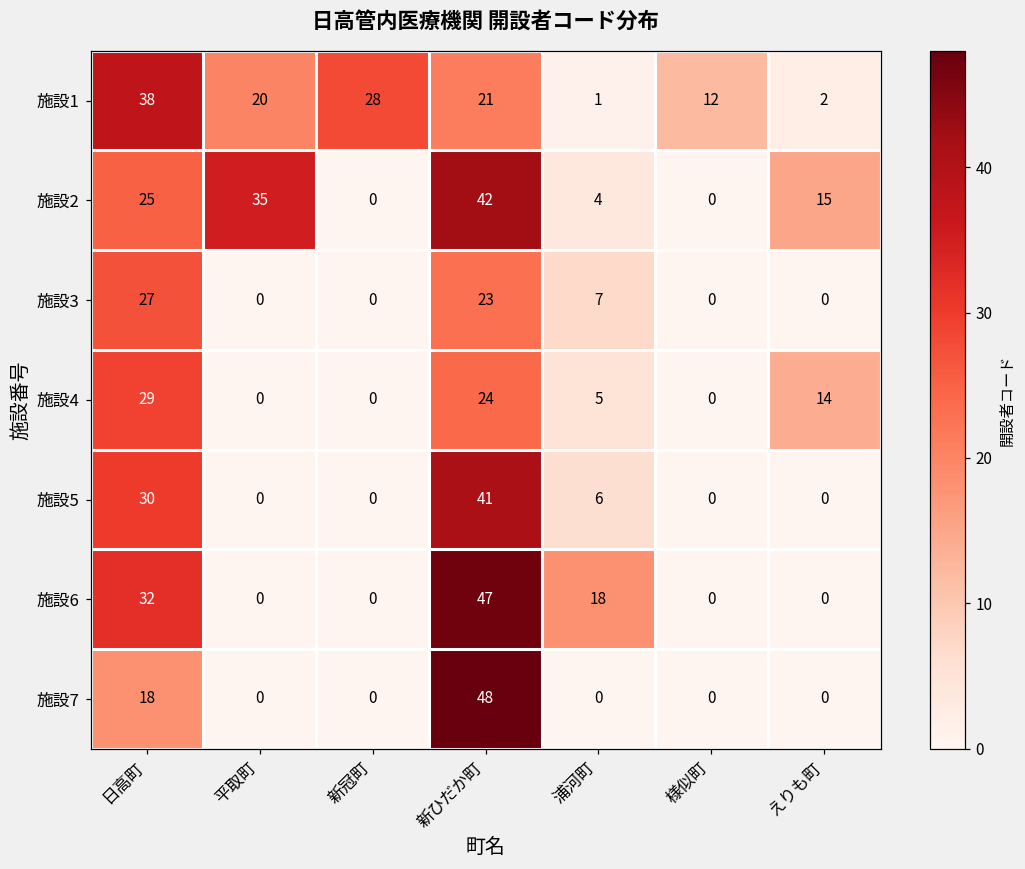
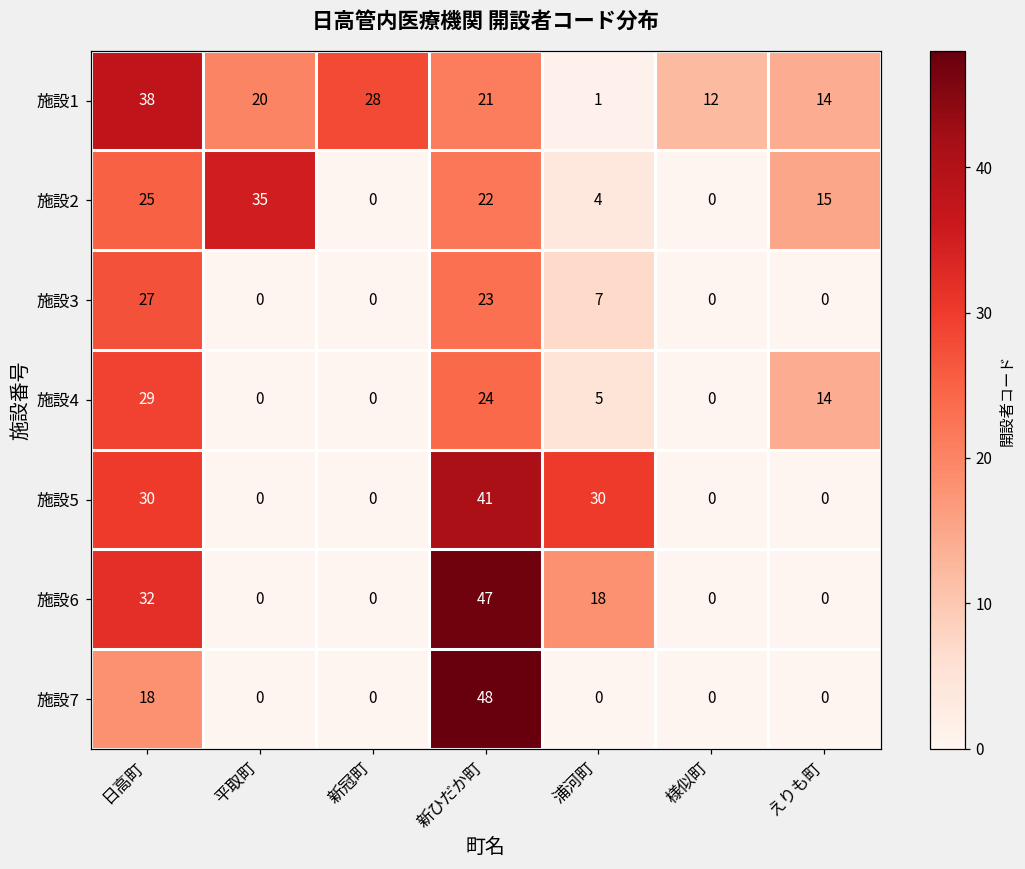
  {
    "施設1": {
      "日高町": 38,
      "平取町": 20,
      "新冠町": 28,
      "新ひだか町": 21,
      "浦河町": 1,
      "様似町": 12,
-     "えりも町": 2
+     "えりも町": 14
    },
    "施設2": {
      "日高町": 25,
      "平取町": 35,
      "新冠町": 0,
-     "新ひだか町": 42,
+     "新ひだか町": 22,
      "浦河町": 4,
      "様似町": 0,
      "えりも町": 15
    },
    "施設3": {
      "日高町": 27,
      "平取町": 0,
      "新冠町": 0,
      "新ひだか町": 23,
      "浦河町": 7,
      "様似町": 0,
      "えりも町": 0
    },
    "施設4": {
      "日高町": 29,
      "平取町": 0,
      "新冠町": 0,
      "新ひだか町": 24,
      "浦河町": 5,
      "様似町": 0,
      "えりも町": 14
    },
    "施設5": {
      "日高町": 30,
      "平取町": 0,
      "新冠町": 0,
      "新ひだか町": 41,
-     "浦河町": 6,
+     "浦河町": 30,
      "様似町": 0,
      "えりも町": 0
    },
    "施設6": {
      "日高町": 32,
      "平取町": 0,
      "新冠町": 0,
      "新ひだか町": 47,
      "浦河町": 18,
      "様似町": 0,
      "えりも町": 0
    },
    "施設7": {
      "日高町": 18,
      "平取町": 0,
      "新冠町": 0,
      "新ひだか町": 48,
      "浦河町": 0,
      "様似町": 0,
      "えりも町": 0
    }
  }
